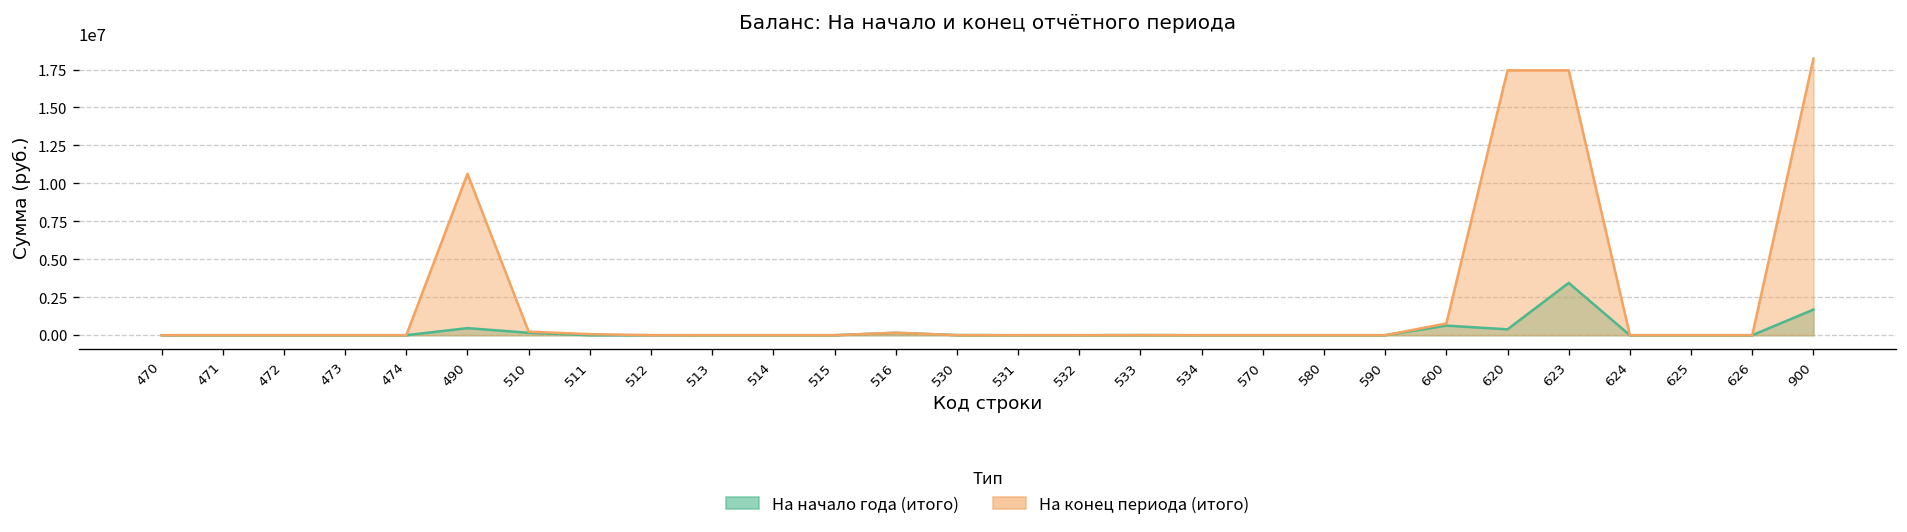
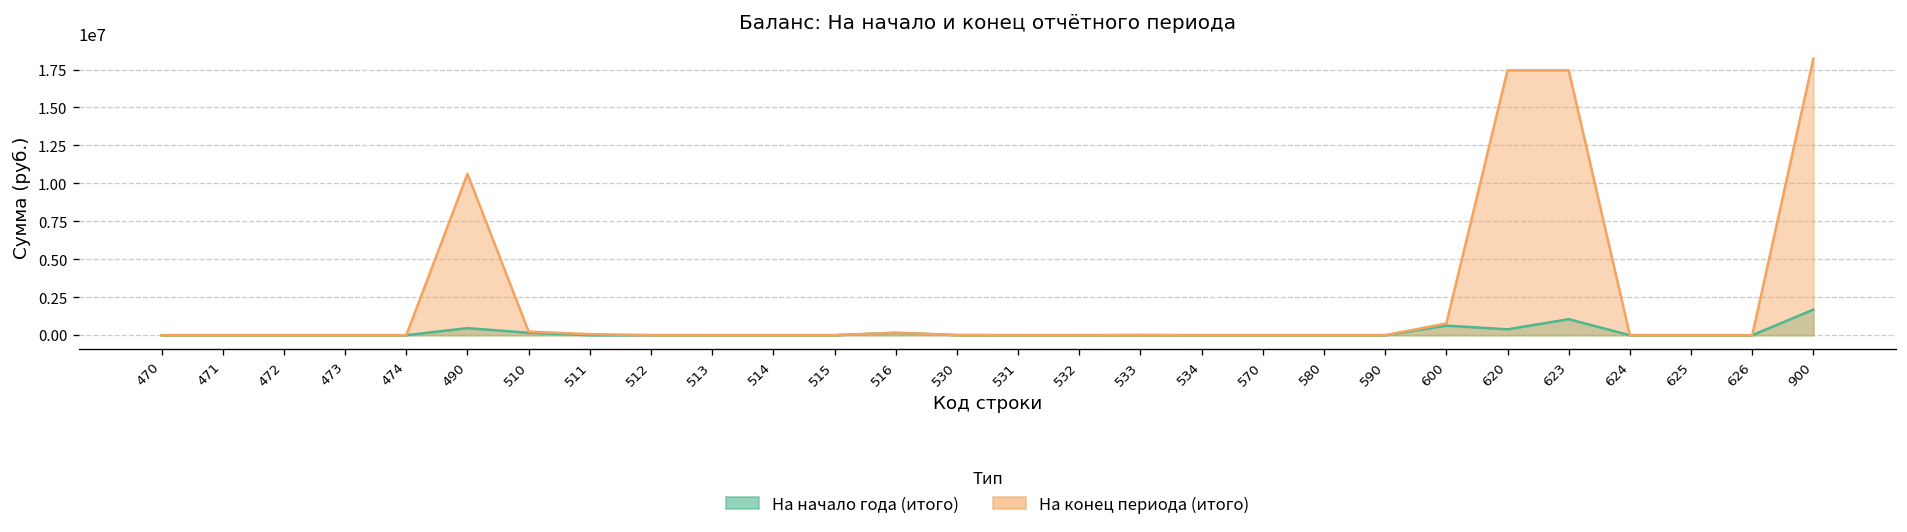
  {
    "На начало года (итого)": {
      "490": 500000,
      "620": 400000,
-     "623": 3400000,
+     "623": 1100000,
      "900": 1700000
    },
    "На конец периода (итого)": {
      "490": 10600000,
      "620": 17400000,
      "623": 17400000,
      "900": 18200000
    }
  }
